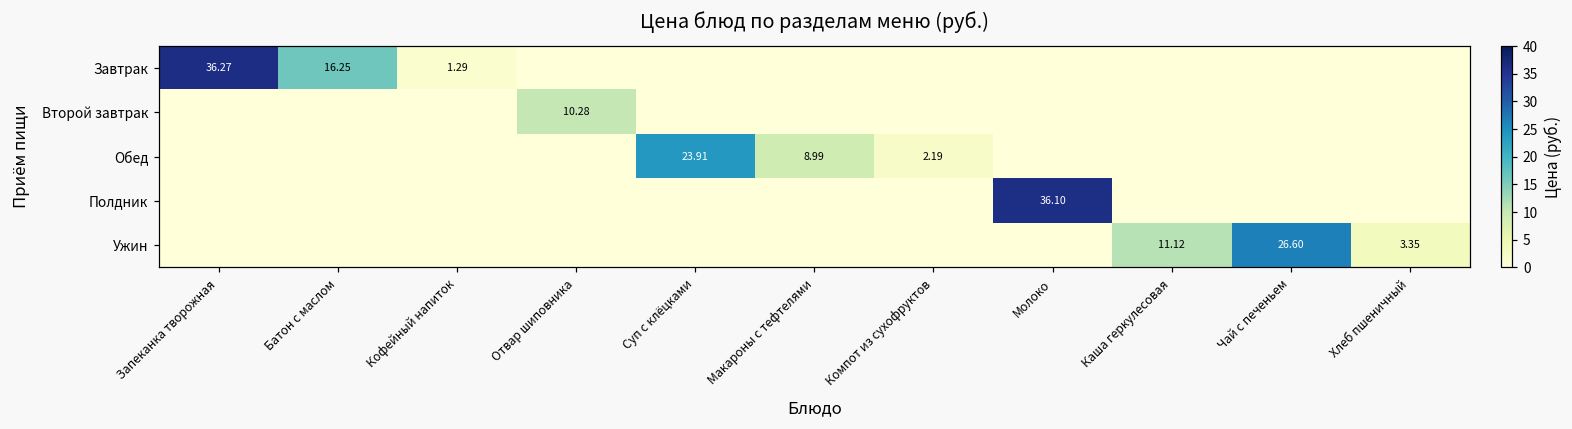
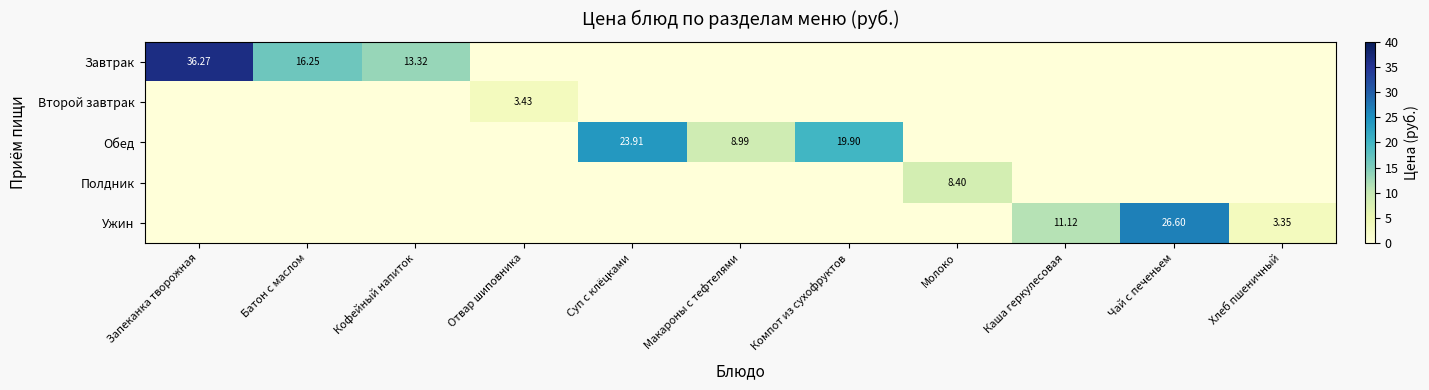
  {
    "Завтрак": {
      "Запеканка творожная": 36.27,
      "Батон с маслом": 16.25,
-     "Кофейный напиток": 1.29
+     "Кофейный напиток": 13.32
    },
    "Второй завтрак": {
-     "Отвар шиповника": 10.28
+     "Отвар шиповника": 3.43
    },
    "Обед": {
      "Суп с клёцками": 23.91,
      "Макароны с тефтелями": 8.99,
-     "Компот из сухофруктов": 2.19
+     "Компот из сухофруктов": 19.90
    },
    "Полдник": {
-     "Молоко": 36.10
+     "Молоко": 8.40
    },
    "Ужин": {
      "Каша геркулесовая": 11.12,
      "Чай с печеньем": 26.60,
      "Хлеб пшеничный": 3.35
    }
  }
